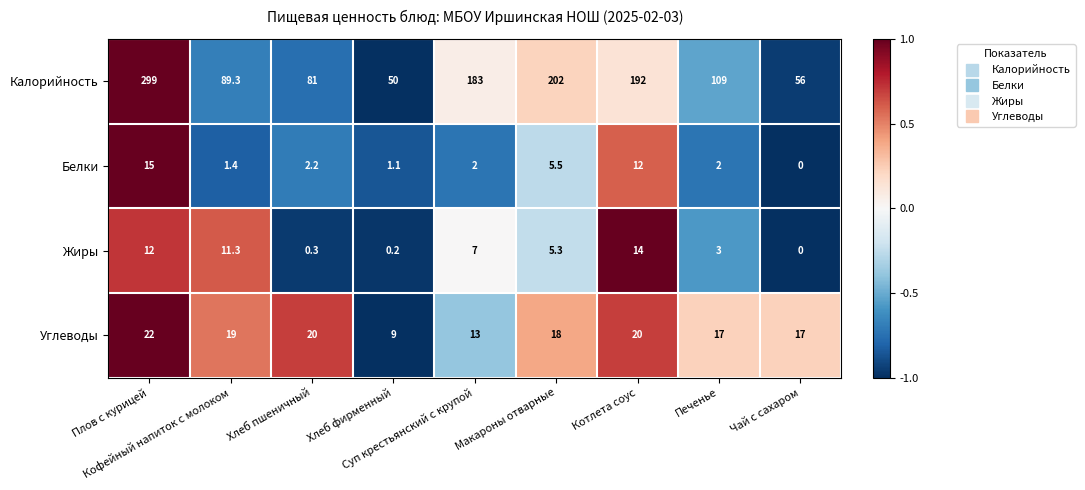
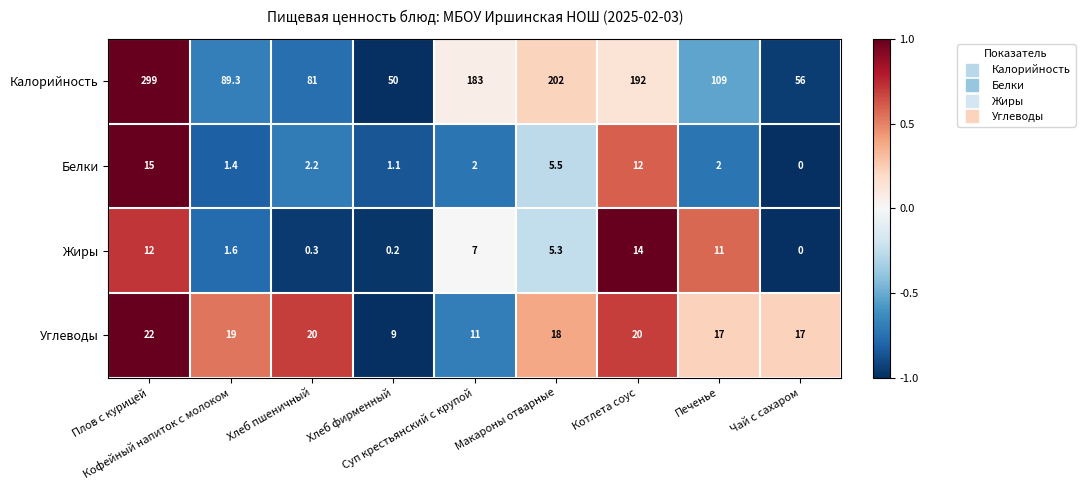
  {
    "Калорийность": {
      "Плов с курицей": 299,
      "Кофейный напиток с молоком": 89.3,
      "Хлеб пшеничный": 81,
      "Хлеб фирменный": 50,
      "Суп крестьянский с крупой": 183,
      "Макароны отварные": 202,
      "Котлета соус": 192,
      "Печенье": 109,
      "Чай с сахаром": 56
    },
    "Белки": {
      "Плов с курицей": 15,
      "Кофейный напиток с молоком": 1.4,
      "Хлеб пшеничный": 2.2,
      "Хлеб фирменный": 1.1,
      "Суп крестьянский с крупой": 2,
      "Макароны отварные": 5.5,
      "Котлета соус": 12,
      "Печенье": 2,
      "Чай с сахаром": 0
    },
    "Жиры": {
      "Плов с курицей": 12,
-     "Кофейный напиток с молоком": 11.3,
+     "Кофейный напиток с молоком": 1.6,
      "Хлеб пшеничный": 0.3,
      "Хлеб фирменный": 0.2,
      "Суп крестьянский с крупой": 7,
      "Макароны отварные": 5.3,
      "Котлета соус": 14,
-     "Печенье": 3,
+     "Печенье": 11,
      "Чай с сахаром": 0
    },
    "Углеводы": {
      "Плов с курицей": 22,
      "Кофейный напиток с молоком": 19,
      "Хлеб пшеничный": 20,
      "Хлеб фирменный": 9,
-     "Суп крестьянский с крупой": 13,
+     "Суп крестьянский с крупой": 11,
      "Макароны отварные": 18,
      "Котлета соус": 20,
      "Печенье": 17,
      "Чай с сахаром": 17
    }
  }
